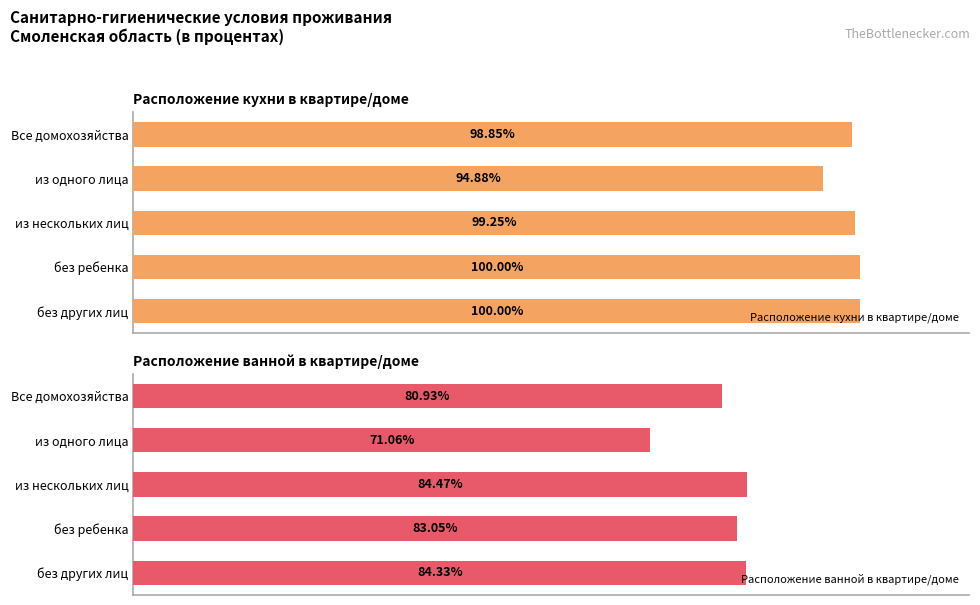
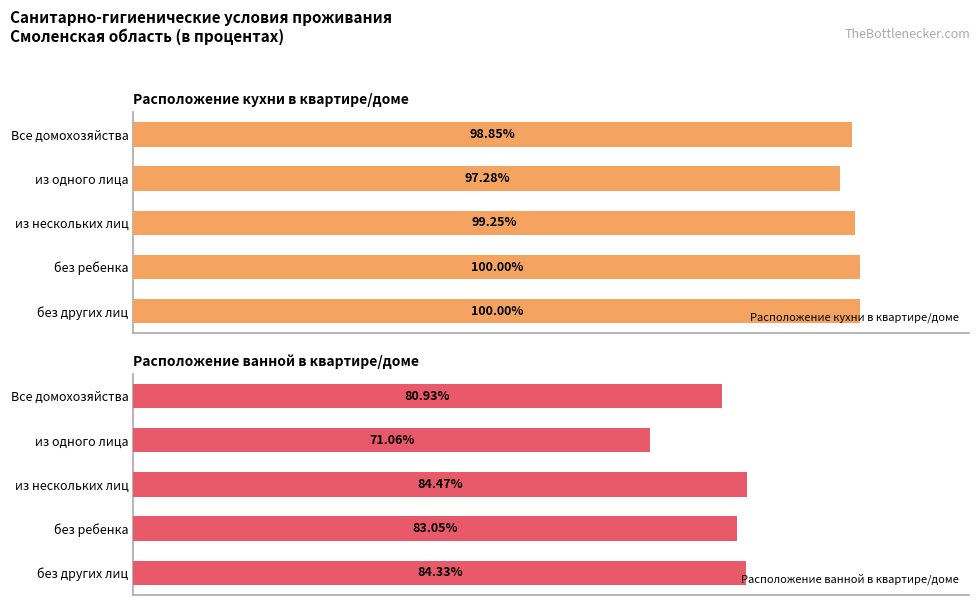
  {
    "Расположение кухни в квартире/доме": {
      "Все домохозяйства": "98.85%",
-     "из одного лица": "94.88%",
+     "из одного лица": "97.28%",
      "из нескольких лиц": "99.25%",
      "без ребенка": "100.00%",
      "без других лиц": "100.00%"
    },
    "Расположение ванной в квартире/доме": {
      "Все домохозяйства": "80.93%",
      "из одного лица": "71.06%",
      "из нескольких лиц": "84.47%",
      "без ребенка": "83.05%",
      "без других лиц": "84.33%"
    }
  }
